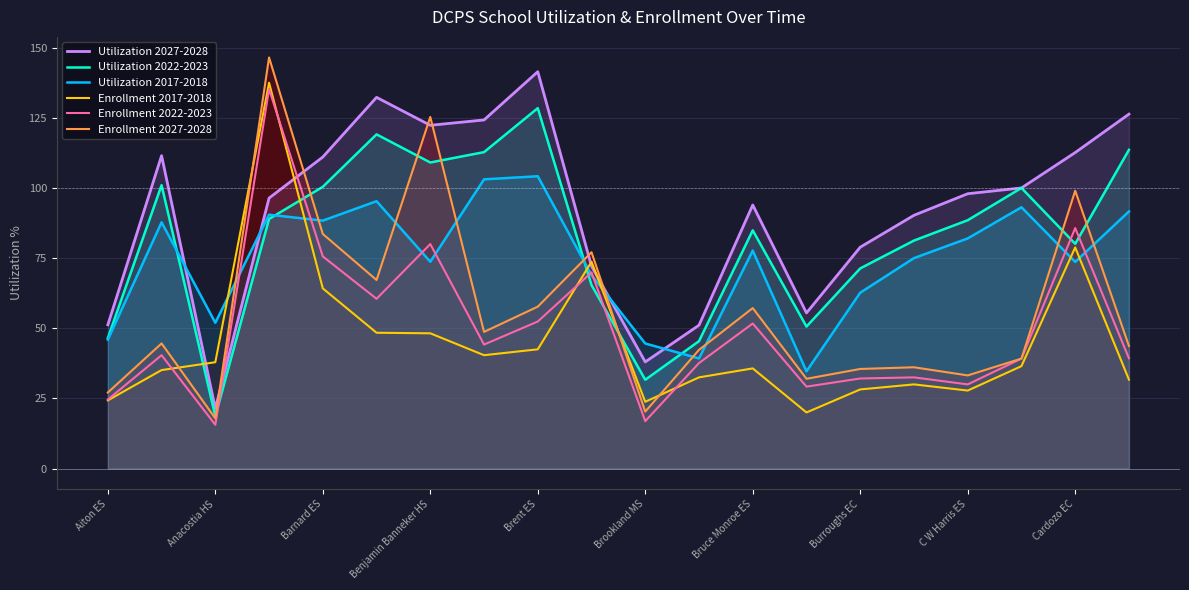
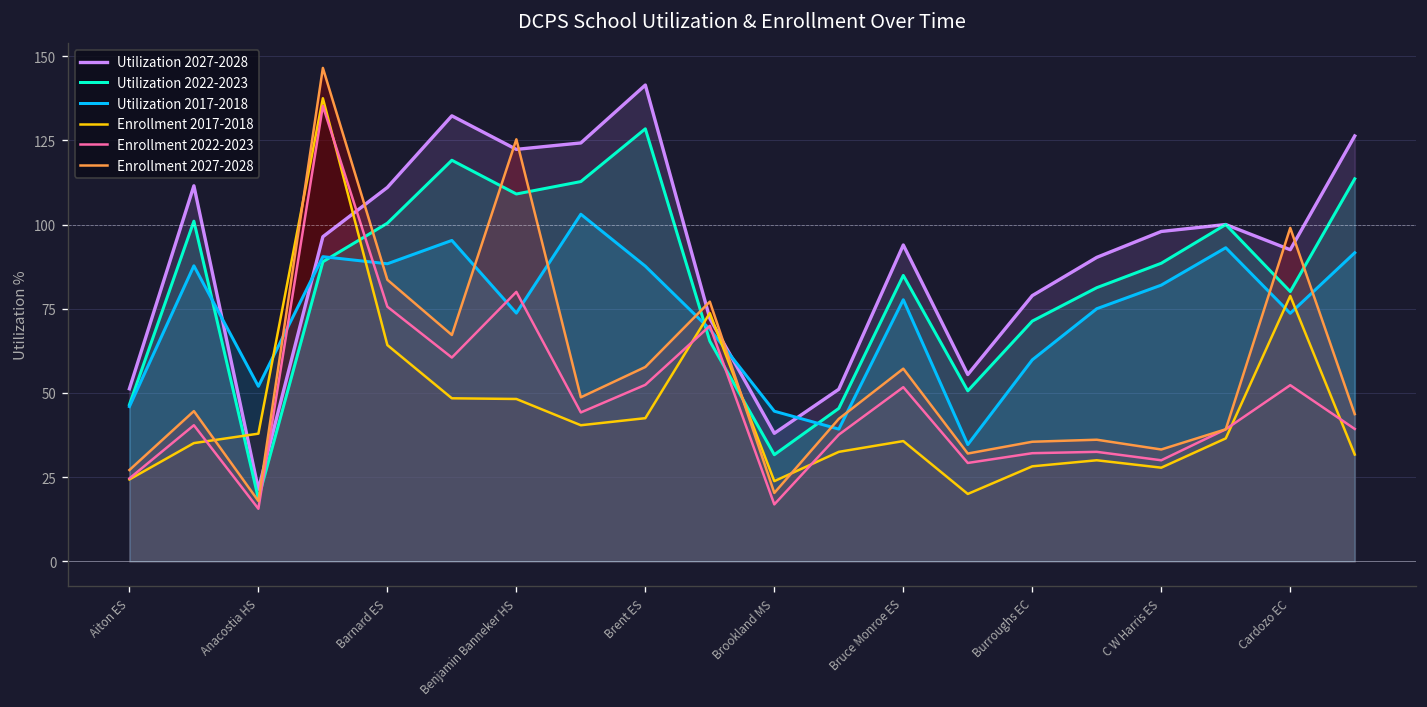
  {
    "Utilization 2027-2028": {
      "Aiton ES": 51,
      "Anacostia HS": 21,
      "Barnard ES": 111,
      "Benjamin Banneker HS": 122,
      "Brent ES": 141,
      "Brookland MS": 38,
      "Bruce Monroe ES": 94,
      "Burroughs EC": 79,
      "C W Harris ES": 98,
-     "Cardozo EC": 113
+     "Cardozo EC": 93
    },
    "Utilization 2022-2023": {
      "Barnard ES": 100,
      "Benjamin Banneker HS": 109,
      "Brent ES": 128,
      "Brookland MS": 32,
      "Bruce Monroe ES": 85,
      "Burroughs EC": 71,
      "C W Harris ES": 89,
      "Cardozo EC": 80
    },
    "Utilization 2017-2018": {
      "Anacostia HS": 52,
      "Barnard ES": 88,
      "Benjamin Banneker HS": 74,
-     "Brent ES": 104,
+     "Brent ES": 88,
      "Brookland MS": 45,
      "Bruce Monroe ES": 78,
-     "Burroughs EC": 63,
+     "Burroughs EC": 60,
      "C W Harris ES": 82,
      "Cardozo EC": 74
    },
    "Enrollment 2017-2018": {
      "Anacostia HS": 38,
      "Barnard ES": 64,
      "Benjamin Banneker HS": 48,
      "Brent ES": 43,
      "Brookland MS": 24,
      "Bruce Monroe ES": 36,
      "Burroughs EC": 28,
      "C W Harris ES": 28,
      "Cardozo EC": 79
    },
    "Enrollment 2022-2023": {
      "Anacostia HS": 16,
      "Barnard ES": 76,
      "Benjamin Banneker HS": 80,
      "Brent ES": 52,
      "Brookland MS": 17,
      "Bruce Monroe ES": 52,
      "Burroughs EC": 32,
      "C W Harris ES": 30,
-     "Cardozo EC": 86
+     "Cardozo EC": 52
    },
    "Enrollment 2027-2028": {
      "Aiton ES": 27,
      "Barnard ES": 84,
      "Benjamin Banneker HS": 125,
      "Brent ES": 58,
      "Brookland MS": 20,
      "Bruce Monroe ES": 57,
      "Burroughs EC": 36,
      "C W Harris ES": 33,
      "Cardozo EC": 99
    }
  }
